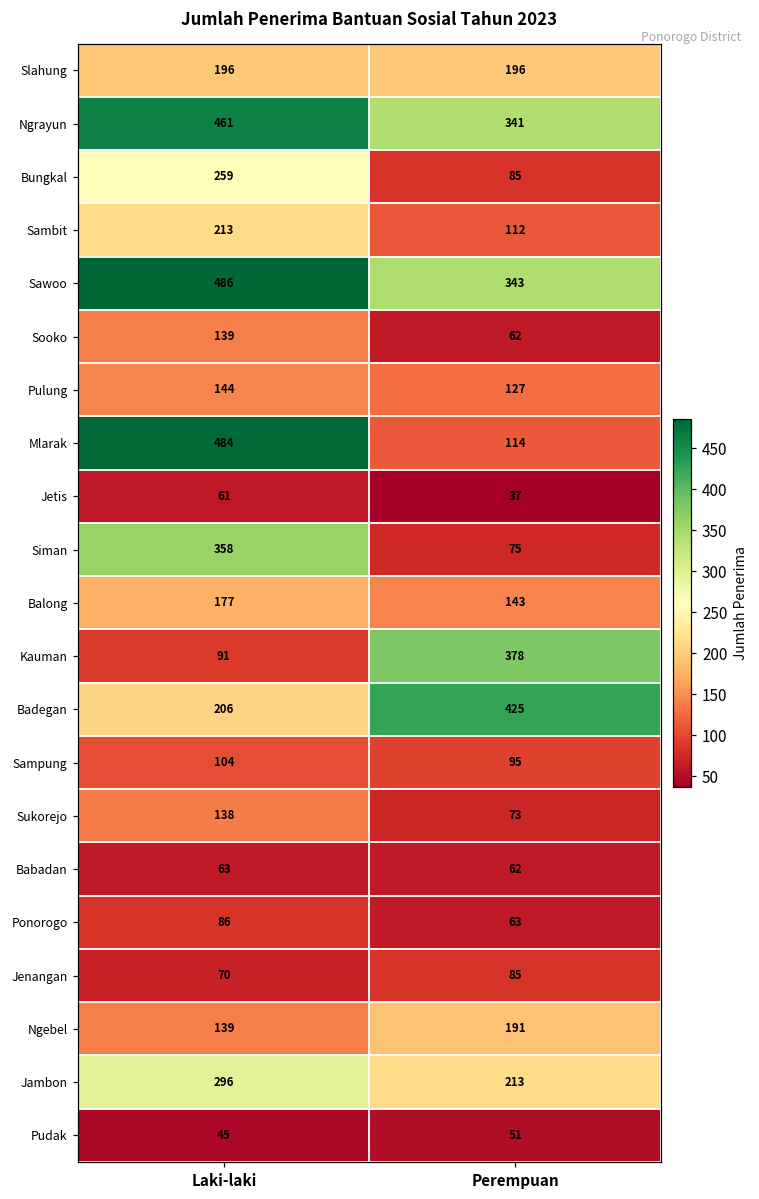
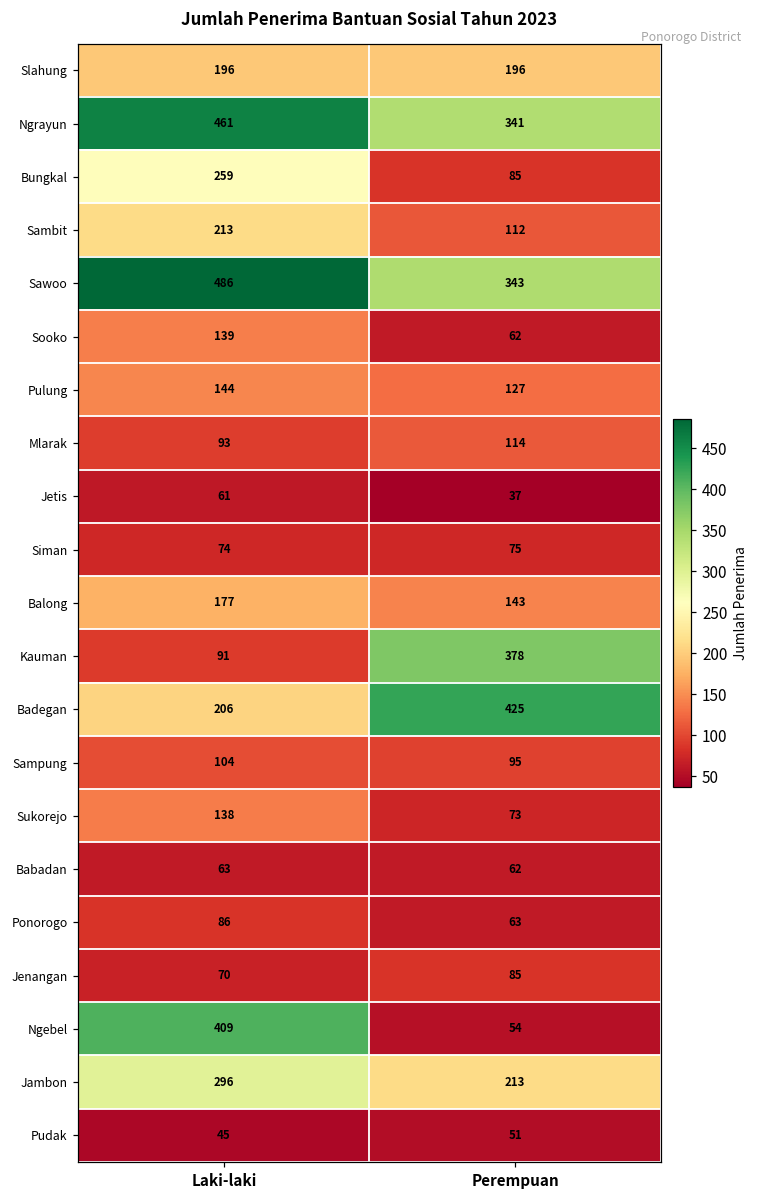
  {
    "Slahung": {
      "Laki-laki": 196,
      "Perempuan": 196
    },
    "Ngrayun": {
      "Laki-laki": 461,
      "Perempuan": 341
    },
    "Bungkal": {
      "Laki-laki": 259,
      "Perempuan": 85
    },
    "Sambit": {
      "Laki-laki": 213,
      "Perempuan": 112
    },
    "Sawoo": {
      "Laki-laki": 486,
      "Perempuan": 343
    },
    "Sooko": {
      "Laki-laki": 139,
      "Perempuan": 62
    },
    "Pulung": {
      "Laki-laki": 144,
      "Perempuan": 127
    },
    "Mlarak": {
-     "Laki-laki": 484,
+     "Laki-laki": 93,
      "Perempuan": 114
    },
    "Jetis": {
      "Laki-laki": 61,
      "Perempuan": 37
    },
    "Siman": {
-     "Laki-laki": 358,
+     "Laki-laki": 74,
      "Perempuan": 75
    },
    "Balong": {
      "Laki-laki": 177,
      "Perempuan": 143
    },
    "Kauman": {
      "Laki-laki": 91,
      "Perempuan": 378
    },
    "Badegan": {
      "Laki-laki": 206,
      "Perempuan": 425
    },
    "Sampung": {
      "Laki-laki": 104,
      "Perempuan": 95
    },
    "Sukorejo": {
      "Laki-laki": 138,
      "Perempuan": 73
    },
    "Babadan": {
      "Laki-laki": 63,
      "Perempuan": 62
    },
    "Ponorogo": {
      "Laki-laki": 86,
      "Perempuan": 63
    },
    "Jenangan": {
      "Laki-laki": 70,
      "Perempuan": 85
    },
    "Ngebel": {
-     "Laki-laki": 139,
-     "Perempuan": 191
+     "Laki-laki": 409,
+     "Perempuan": 54
    },
    "Jambon": {
      "Laki-laki": 296,
      "Perempuan": 213
    },
    "Pudak": {
      "Laki-laki": 45,
      "Perempuan": 51
    }
  }
